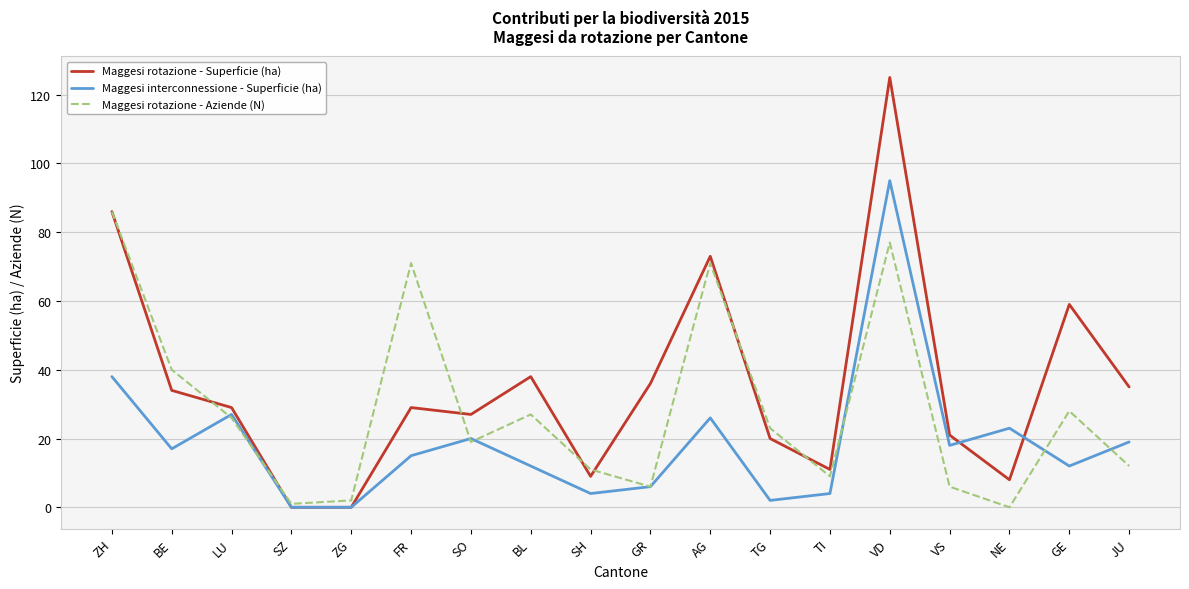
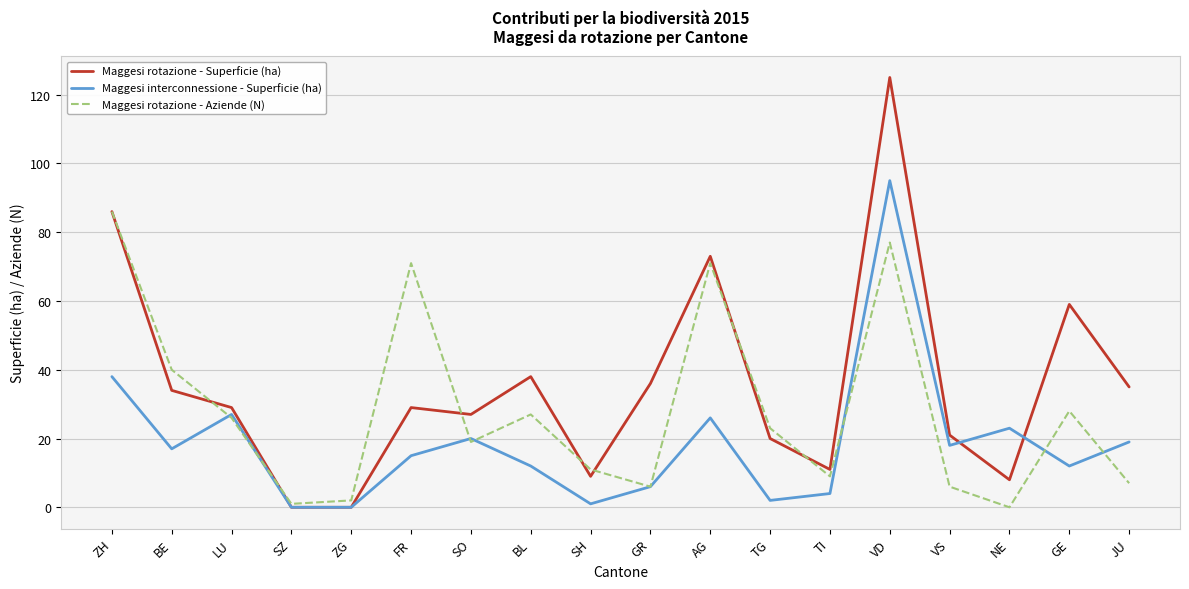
  {
    "Maggesi rotazione - Superficie (ha)": {
      "BE": 34,
      "LU": 29,
      "FR": 29,
      "SO": 27,
      "BL": 38,
      "SH": 9,
      "GR": 36,
      "AG": 73,
      "TG": 20,
      "TI": 11,
      "VD": 125,
      "VS": 21,
      "NE": 8,
      "GE": 59,
      "JU": 35
    },
    "Maggesi interconnessione - Superficie (ha)": {
      "ZH": 38,
      "BE": 17,
      "LU": 27,
      "FR": 15,
      "SO": 20,
      "BL": 12,
-     "SH": 4,
+     "SH": 1,
      "AG": 26,
      "TG": 2,
      "TI": 4,
      "VD": 95,
      "VS": 18,
      "NE": 23,
      "GE": 12,
      "JU": 19
    },
    "Maggesi rotazione - Aziende (N)": {
      "BE": 40,
      "LU": 26,
      "SZ": 1,
      "ZG": 2,
      "FR": 71,
      "SO": 19,
      "BL": 27,
      "SH": 11,
      "AG": 71,
      "TG": 23,
      "TI": 9,
      "VD": 77,
      "VS": 6,
      "NE": 0,
      "GE": 28,
-     "JU": 12
+     "JU": 7
    }
  }
